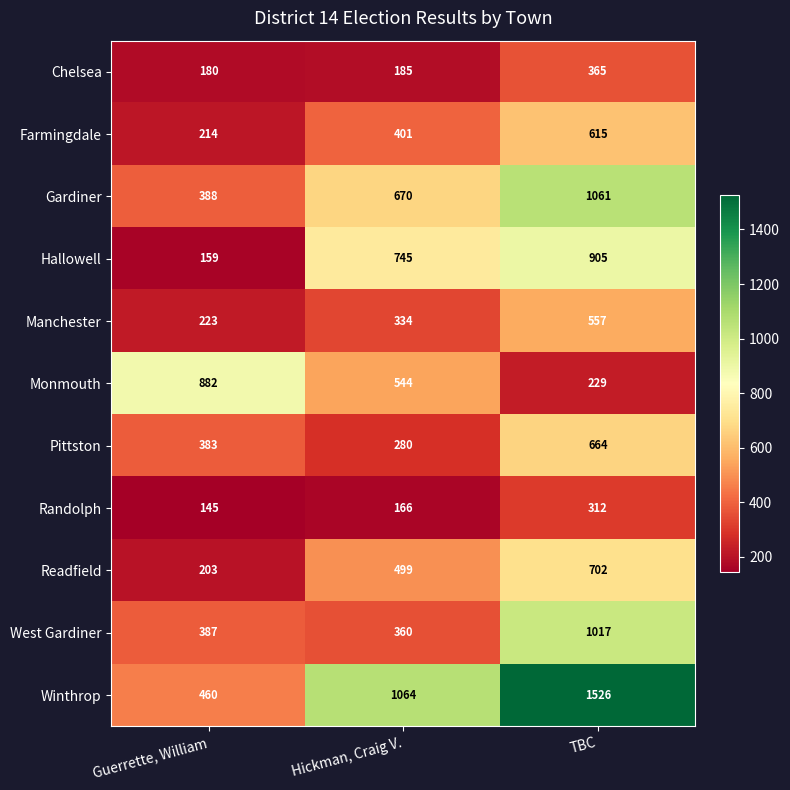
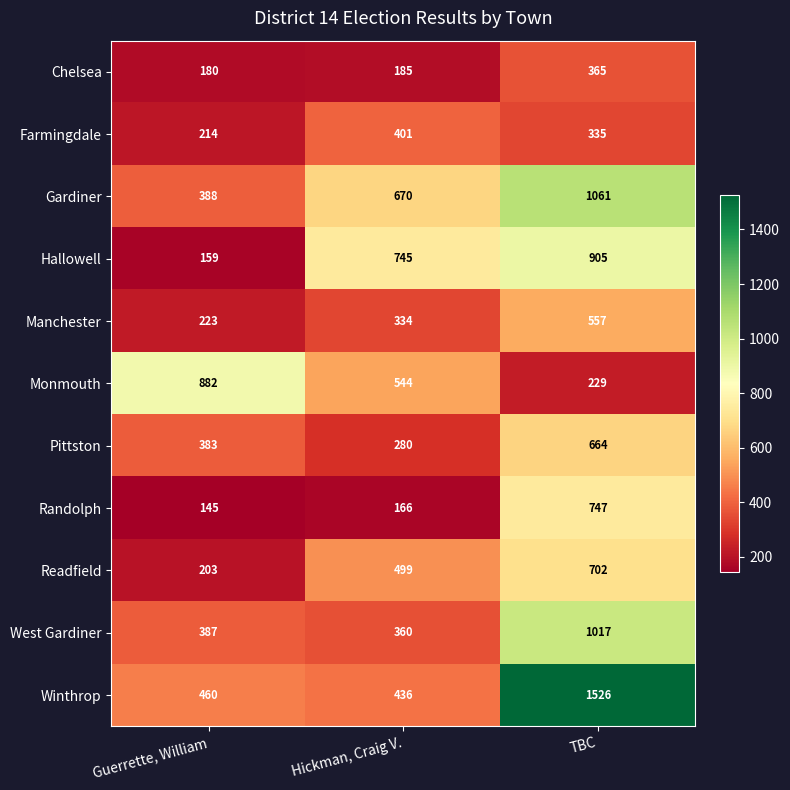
  {
    "Chelsea": {
      "Guerrette, William": 180,
      "Hickman, Craig V.": 185,
      "TBC": 365
    },
    "Farmingdale": {
      "Guerrette, William": 214,
      "Hickman, Craig V.": 401,
-     "TBC": 615
+     "TBC": 335
    },
    "Gardiner": {
      "Guerrette, William": 388,
      "Hickman, Craig V.": 670,
      "TBC": 1061
    },
    "Hallowell": {
      "Guerrette, William": 159,
      "Hickman, Craig V.": 745,
      "TBC": 905
    },
    "Manchester": {
      "Guerrette, William": 223,
      "Hickman, Craig V.": 334,
      "TBC": 557
    },
    "Monmouth": {
      "Guerrette, William": 882,
      "Hickman, Craig V.": 544,
      "TBC": 229
    },
    "Pittston": {
      "Guerrette, William": 383,
      "Hickman, Craig V.": 280,
      "TBC": 664
    },
    "Randolph": {
      "Guerrette, William": 145,
      "Hickman, Craig V.": 166,
-     "TBC": 312
+     "TBC": 747
    },
    "Readfield": {
      "Guerrette, William": 203,
      "Hickman, Craig V.": 499,
      "TBC": 702
    },
    "West Gardiner": {
      "Guerrette, William": 387,
      "Hickman, Craig V.": 360,
      "TBC": 1017
    },
    "Winthrop": {
      "Guerrette, William": 460,
-     "Hickman, Craig V.": 1064,
+     "Hickman, Craig V.": 436,
      "TBC": 1526
    }
  }
